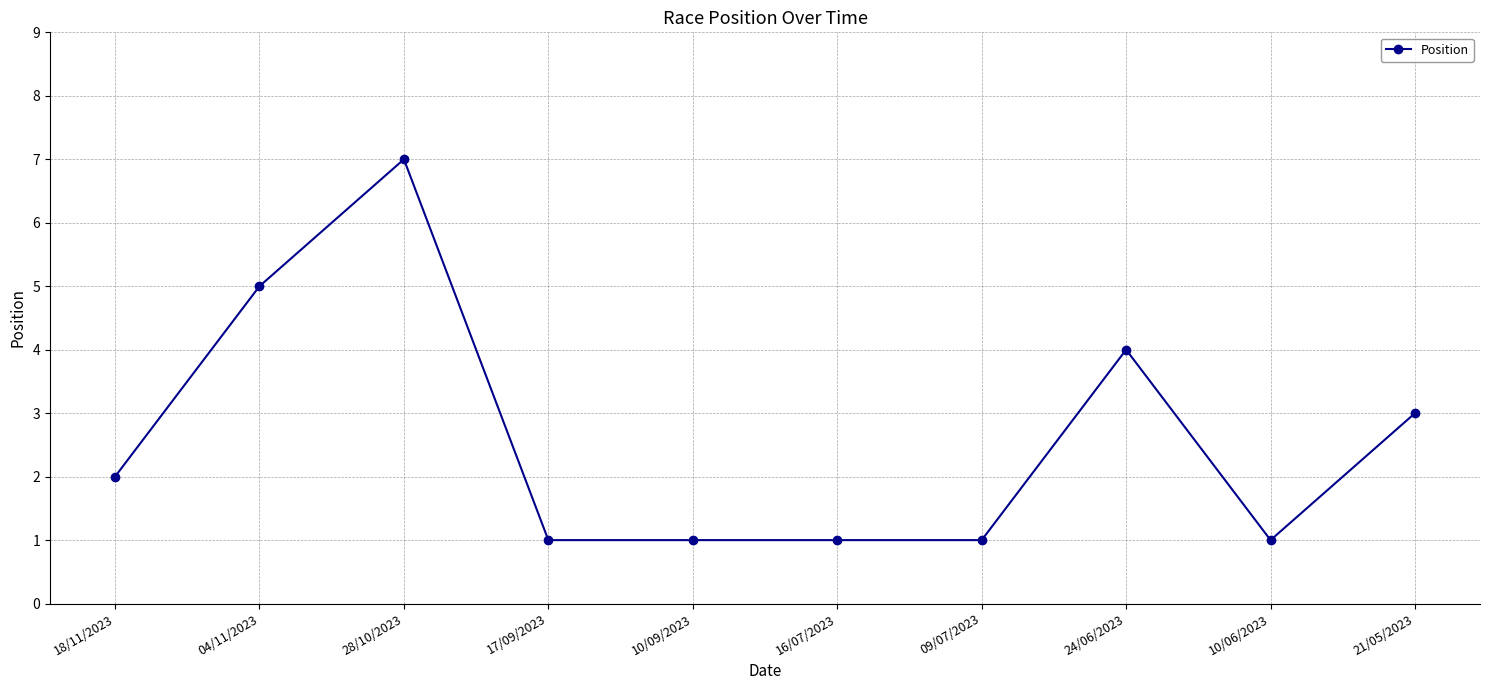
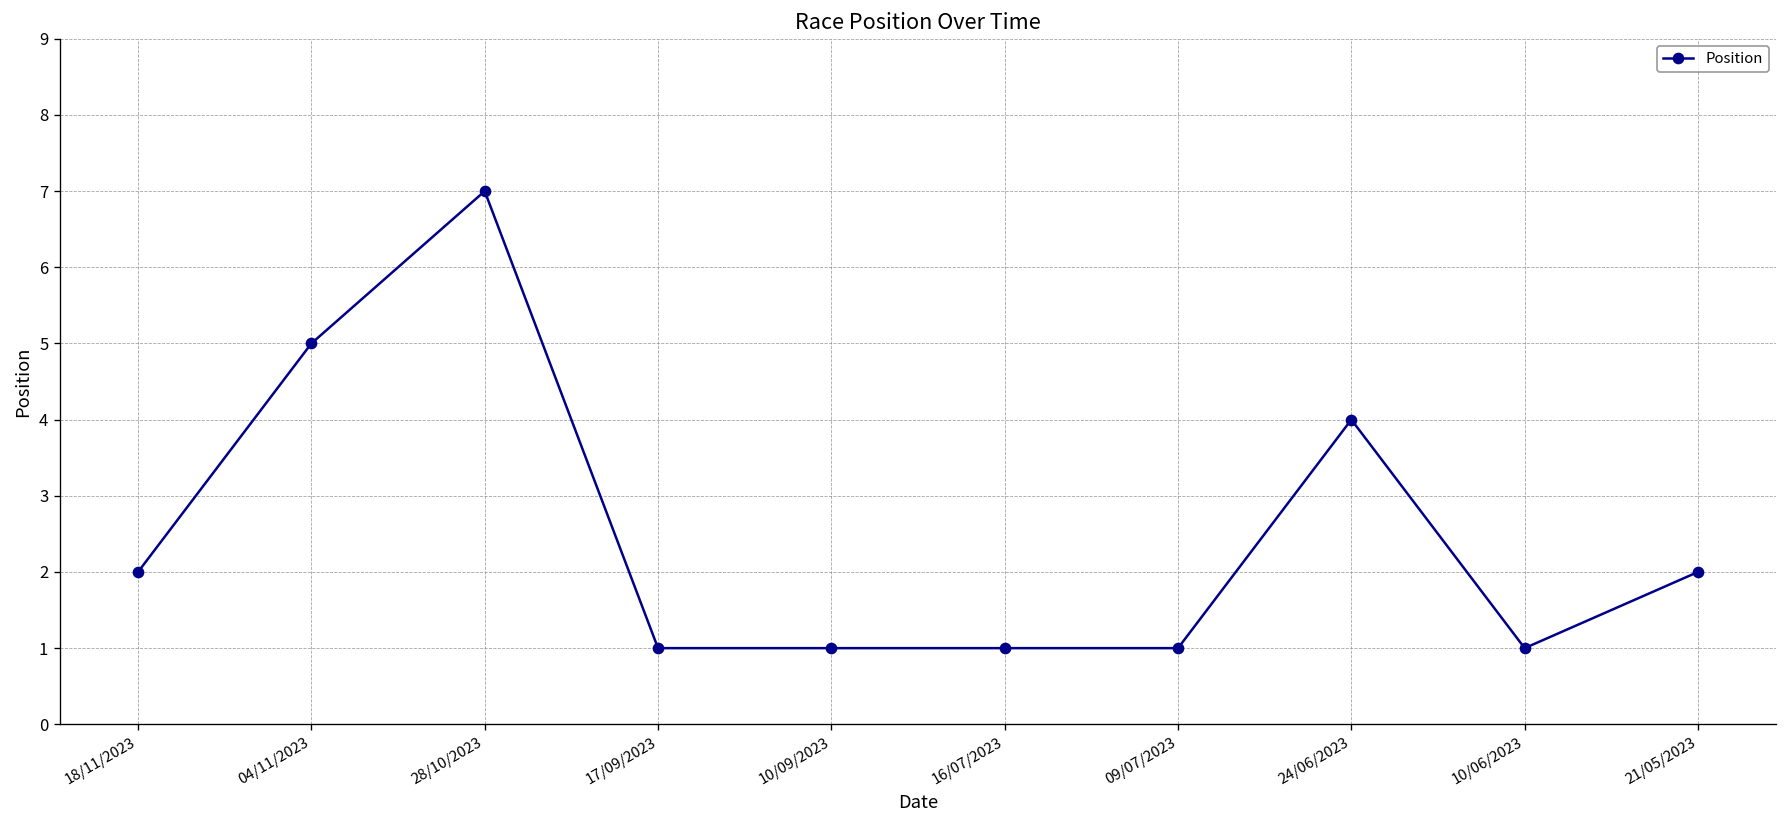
  {
    "18/11/2023": 2,
    "04/11/2023": 5,
    "28/10/2023": 7,
    "17/09/2023": 1,
    "10/09/2023": 1,
    "16/07/2023": 1,
    "09/07/2023": 1,
    "24/06/2023": 4,
    "10/06/2023": 1,
-   "21/05/2023": 3
+   "21/05/2023": 2
  }
